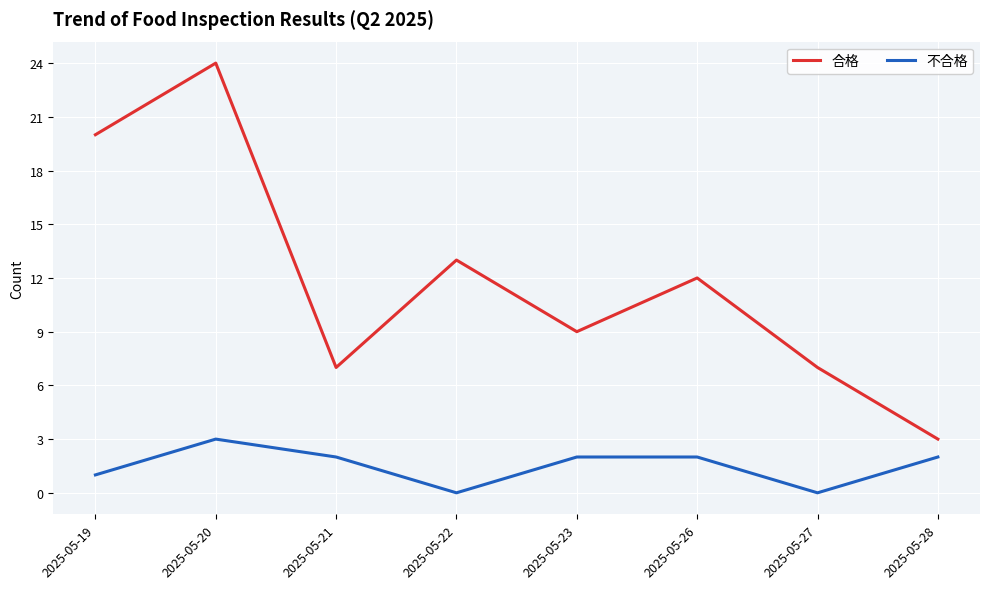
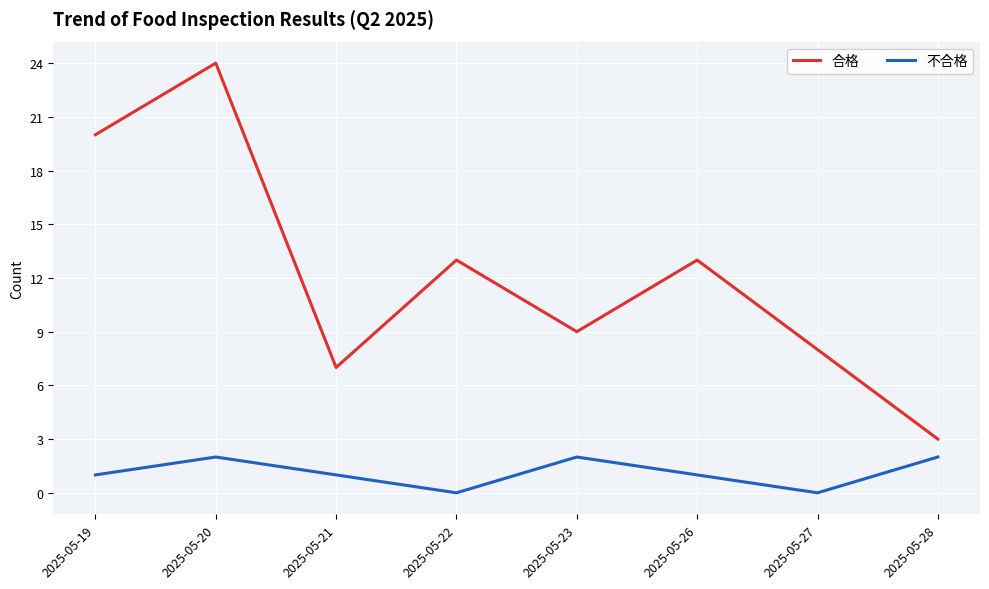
  {
    "合格": {
      "2025-05-19": 20,
      "2025-05-20": 24,
      "2025-05-21": 7,
      "2025-05-22": 13,
      "2025-05-23": 9,
-     "2025-05-26": 12,
-     "2025-05-27": 7,
+     "2025-05-26": 13,
+     "2025-05-27": 8,
      "2025-05-28": 3
    },
    "不合格": {
      "2025-05-19": 1,
-     "2025-05-20": 3,
-     "2025-05-21": 2,
+     "2025-05-20": 2,
+     "2025-05-21": 1,
      "2025-05-22": 0,
      "2025-05-23": 2,
-     "2025-05-26": 2,
+     "2025-05-26": 1,
      "2025-05-27": 0,
      "2025-05-28": 2
    }
  }
